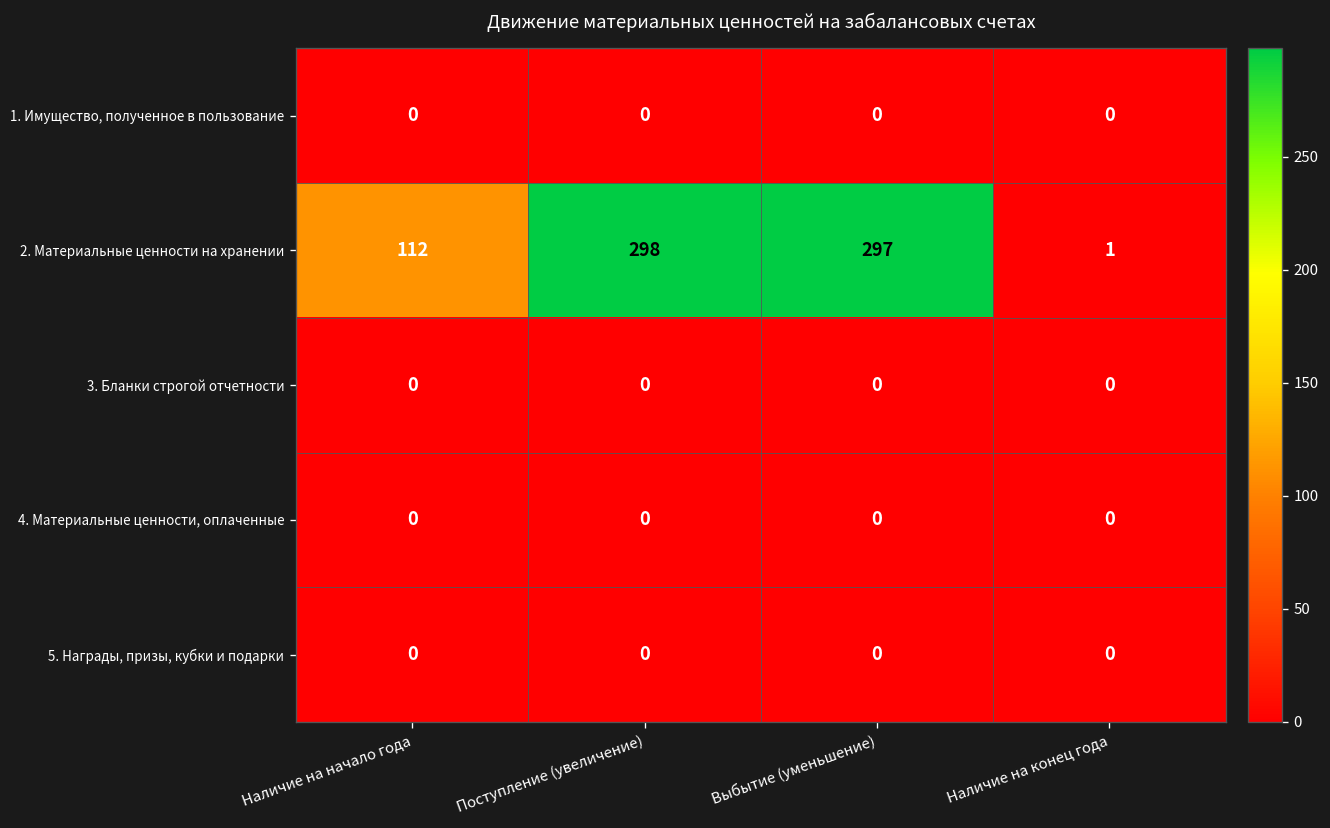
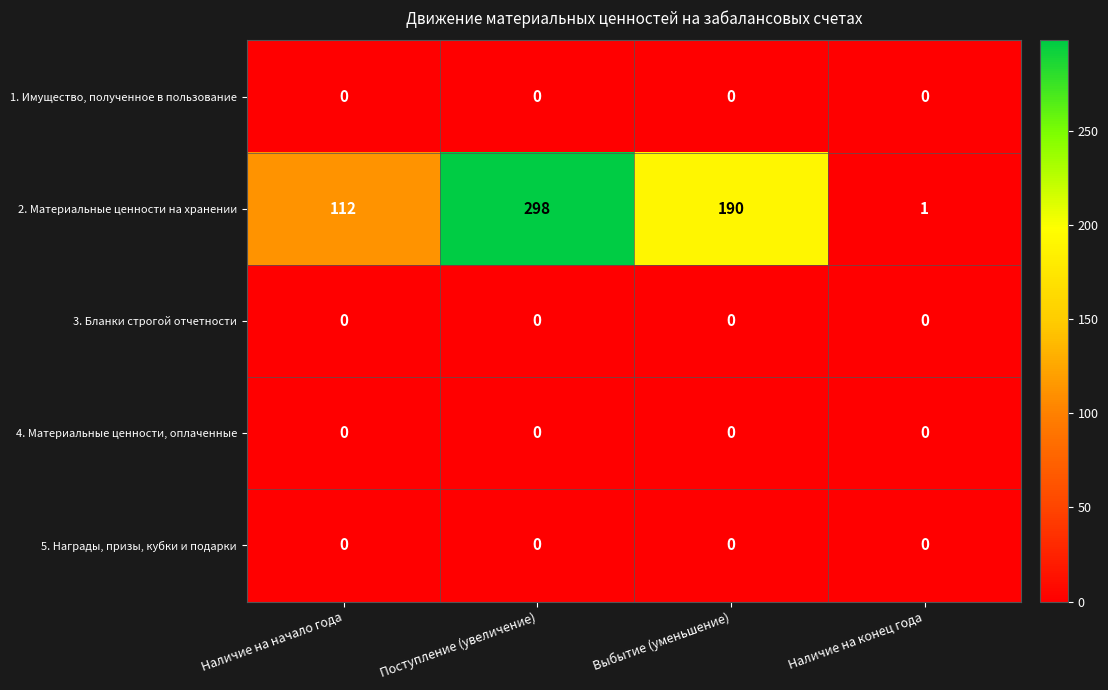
  {
    "1. Имущество, полученное в пользование": {
      "Наличие на начало года": 0,
      "Поступление (увеличение)": 0,
      "Выбытие (уменьшение)": 0,
      "Наличие на конец года": 0
    },
    "2. Материальные ценности на хранении": {
      "Наличие на начало года": 112,
      "Поступление (увеличение)": 298,
-     "Выбытие (уменьшение)": 297,
+     "Выбытие (уменьшение)": 190,
      "Наличие на конец года": 1
    },
    "3. Бланки строгой отчетности": {
      "Наличие на начало года": 0,
      "Поступление (увеличение)": 0,
      "Выбытие (уменьшение)": 0,
      "Наличие на конец года": 0
    },
    "4. Материальные ценности, оплаченные": {
      "Наличие на начало года": 0,
      "Поступление (увеличение)": 0,
      "Выбытие (уменьшение)": 0,
      "Наличие на конец года": 0
    },
    "5. Награды, призы, кубки и подарки": {
      "Наличие на начало года": 0,
      "Поступление (увеличение)": 0,
      "Выбытие (уменьшение)": 0,
      "Наличие на конец года": 0
    }
  }
